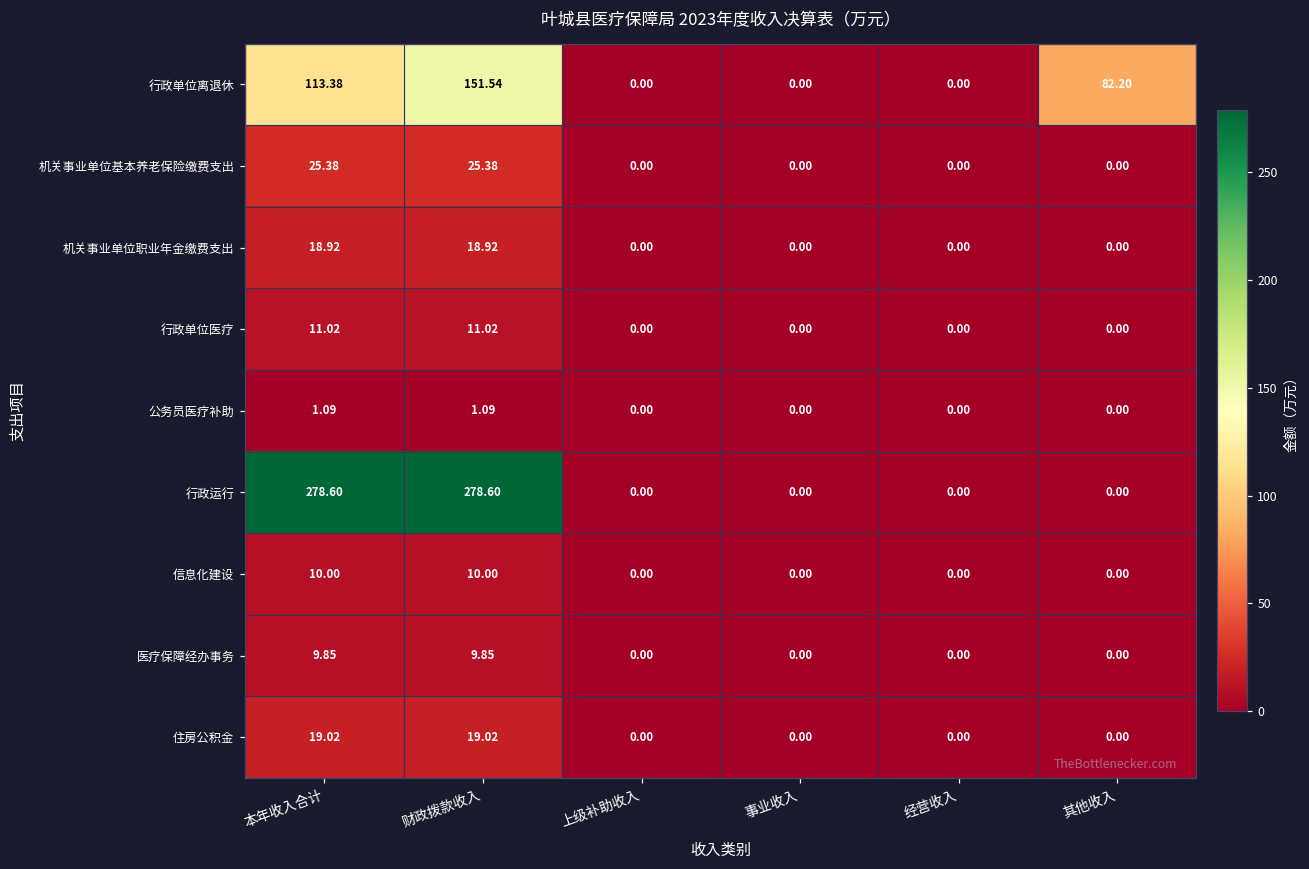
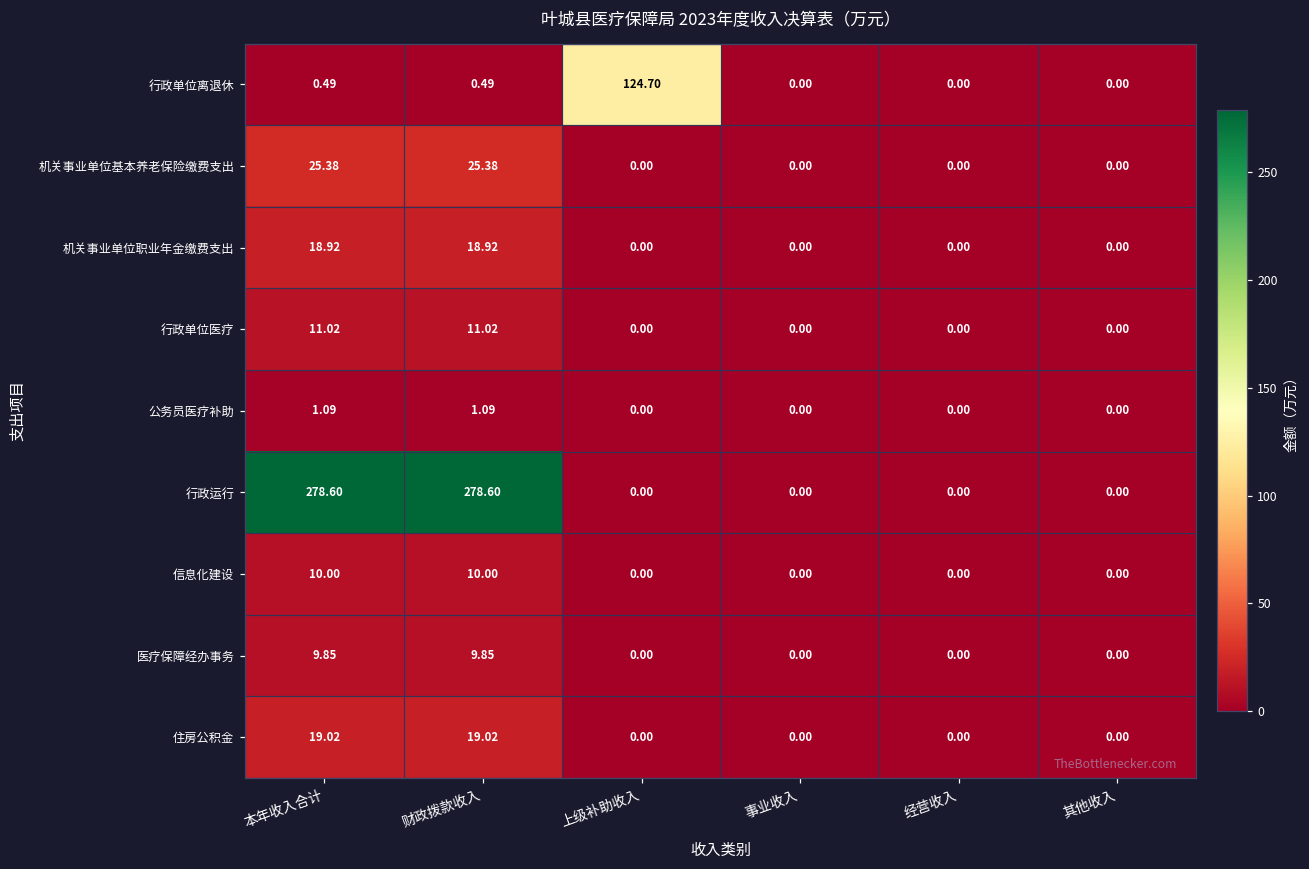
  {
    "行政单位离退休": {
-     "本年收入合计": 113.38,
-     "财政拨款收入": 151.54,
-     "上级补助收入": 0.00,
+     "本年收入合计": 0.49,
+     "财政拨款收入": 0.49,
+     "上级补助收入": 124.70,
      "事业收入": 0.00,
      "经营收入": 0.00,
-     "其他收入": 82.20
+     "其他收入": 0.00
    },
    "机关事业单位基本养老保险缴费支出": {
      "本年收入合计": 25.38,
      "财政拨款收入": 25.38,
      "上级补助收入": 0.00,
      "事业收入": 0.00,
      "经营收入": 0.00,
      "其他收入": 0.00
    },
    "机关事业单位职业年金缴费支出": {
      "本年收入合计": 18.92,
      "财政拨款收入": 18.92,
      "上级补助收入": 0.00,
      "事业收入": 0.00,
      "经营收入": 0.00,
      "其他收入": 0.00
    },
    "行政单位医疗": {
      "本年收入合计": 11.02,
      "财政拨款收入": 11.02,
      "上级补助收入": 0.00,
      "事业收入": 0.00,
      "经营收入": 0.00,
      "其他收入": 0.00
    },
    "公务员医疗补助": {
      "本年收入合计": 1.09,
      "财政拨款收入": 1.09,
      "上级补助收入": 0.00,
      "事业收入": 0.00,
      "经营收入": 0.00,
      "其他收入": 0.00
    },
    "行政运行": {
      "本年收入合计": 278.60,
      "财政拨款收入": 278.60,
      "上级补助收入": 0.00,
      "事业收入": 0.00,
      "经营收入": 0.00,
      "其他收入": 0.00
    },
    "信息化建设": {
      "本年收入合计": 10.00,
      "财政拨款收入": 10.00,
      "上级补助收入": 0.00,
      "事业收入": 0.00,
      "经营收入": 0.00,
      "其他收入": 0.00
    },
    "医疗保障经办事务": {
      "本年收入合计": 9.85,
      "财政拨款收入": 9.85,
      "上级补助收入": 0.00,
      "事业收入": 0.00,
      "经营收入": 0.00,
      "其他收入": 0.00
    },
    "住房公积金": {
      "本年收入合计": 19.02,
      "财政拨款收入": 19.02,
      "上级补助收入": 0.00,
      "事业收入": 0.00,
      "经营收入": 0.00
    }
  }
